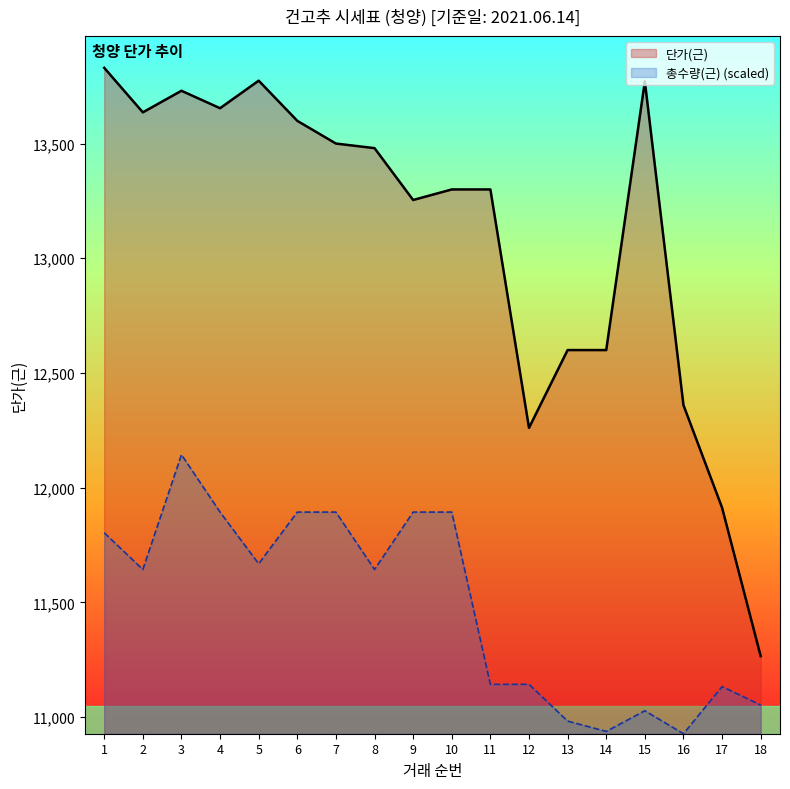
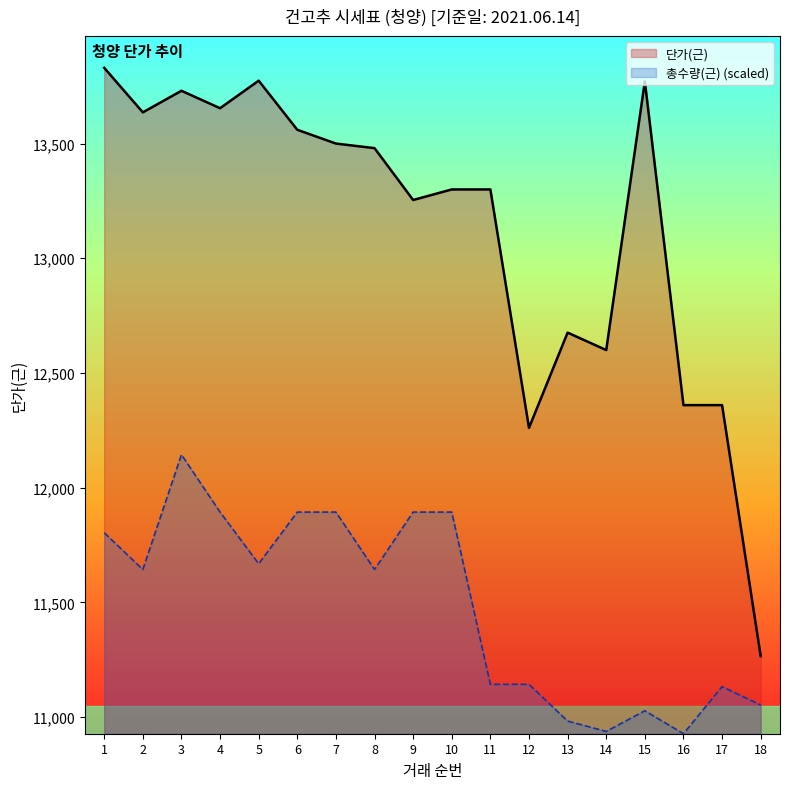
  {
    "단가(근)": {
      "1": "13,830",
      "2": "13,640",
      "3": "13,730",
      "4": "13,650",
      "5": "13,770",
-     "6": "13,600",
+     "6": "13,560",
      "7": "13,500",
      "8": "13,480",
      "9": "13,250",
      "10": "13,300",
      "11": "13,300",
      "12": "12,260",
-     "13": "12,600",
+     "13": "12,680",
      "14": "12,600",
      "16": "12,360",
-     "17": "11,910",
+     "17": "12,360",
      "18": "11,270"
    },
    "총수량(근) (scaled)": {
      "1": "11,800",
      "2": "11,640",
      "3": "12,140",
      "4": "11,890",
      "5": "11,670",
      "6": "11,890",
      "7": "11,890",
      "8": "11,640",
      "9": "11,890",
      "10": "11,890",
      "11": "11,140",
      "12": "11,140",
      "17": "11,130",
      "18": "11,050"
    }
  }
